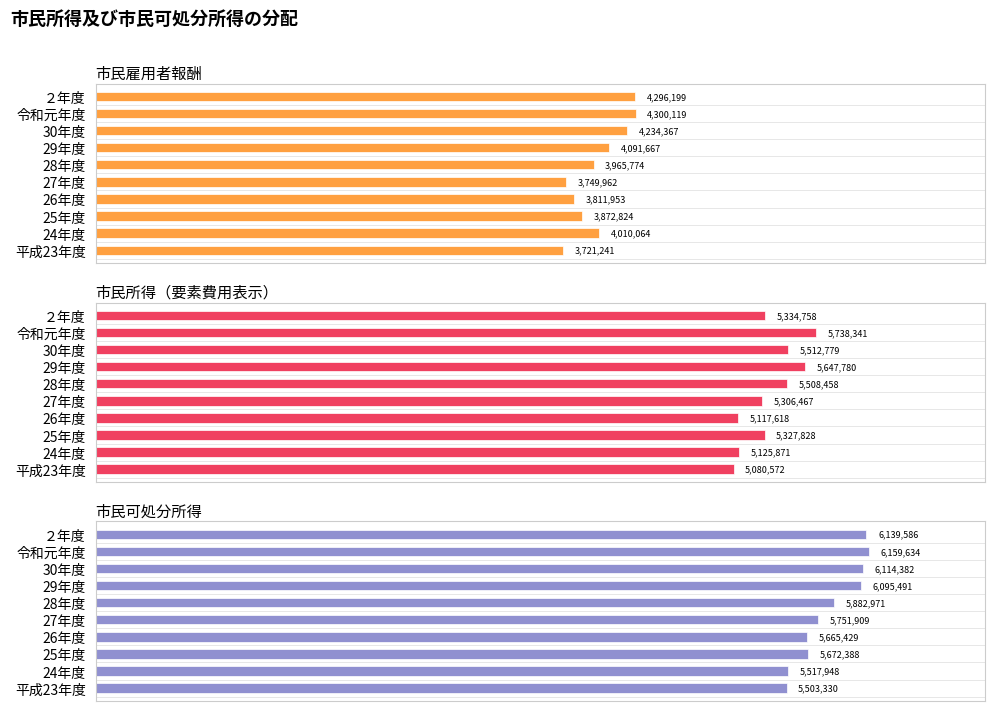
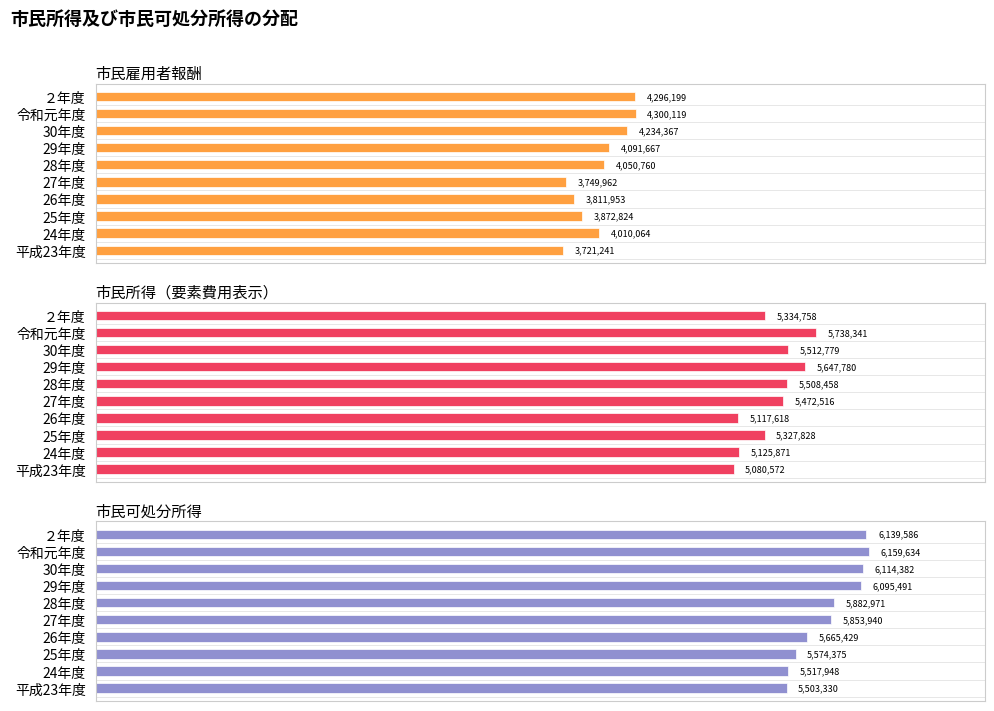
  {
    "市民雇用者報酬": {
-     "28年度": "3,965,774"
+     "28年度": "4,050,760"
    },
    "市民所得（要素費用表示）": {
-     "27年度": "5,306,467"
+     "27年度": "5,472,516"
    },
    "市民可処分所得": {
-     "27年度": "5,751,909",
-     "25年度": "5,672,388"
+     "27年度": "5,853,940",
+     "25年度": "5,574,375"
    }
  }
